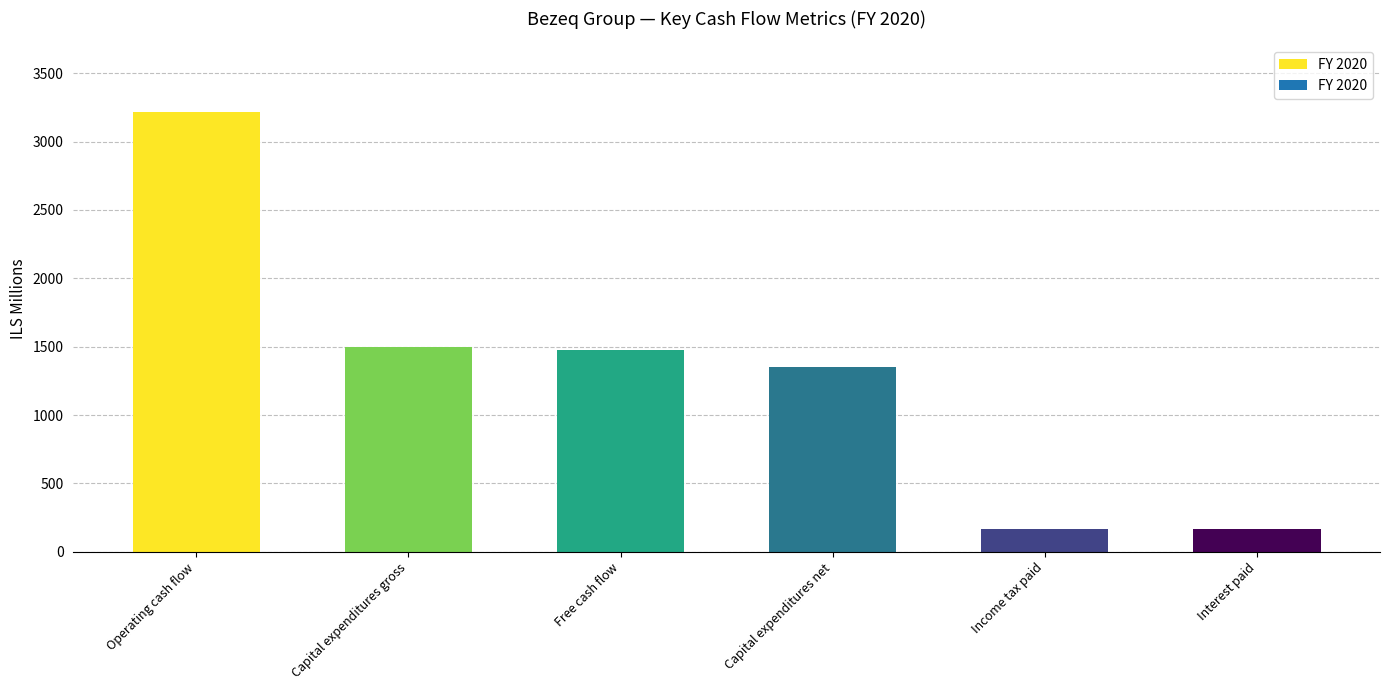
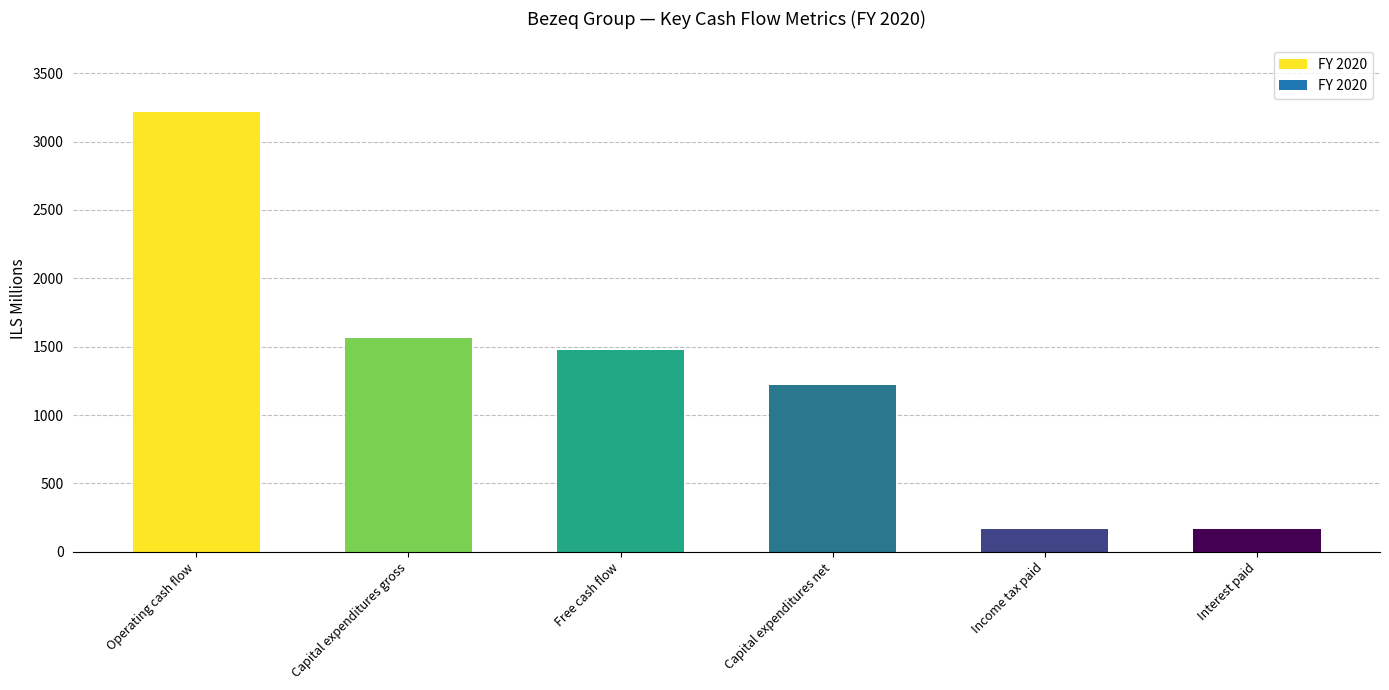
  {
    "Operating cash flow": 3220,
-   "Capital expenditures gross": 1500,
+   "Capital expenditures gross": 1560,
    "Free cash flow": 1480,
-   "Capital expenditures net": 1350,
+   "Capital expenditures net": 1220,
    "Income tax paid": 170,
    "Interest paid": 170
  }
